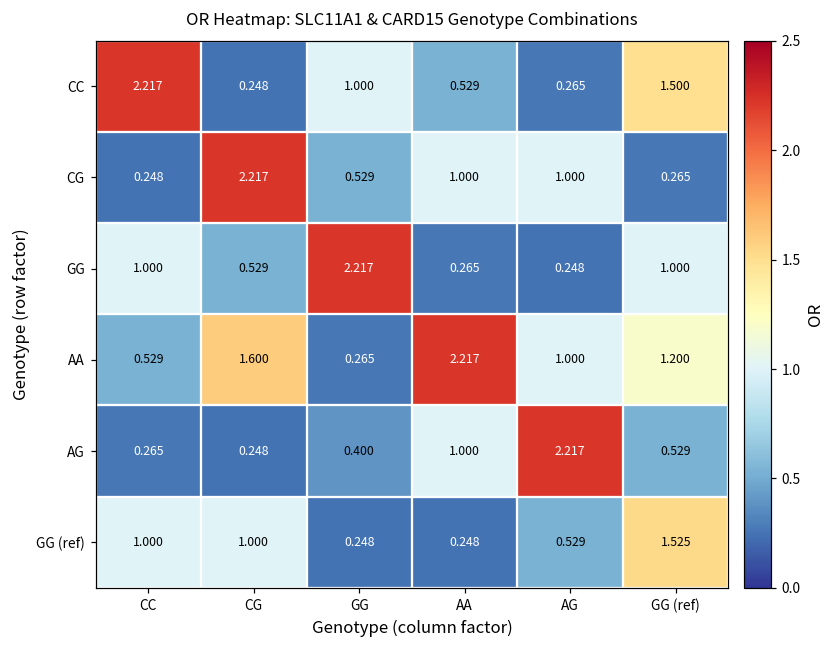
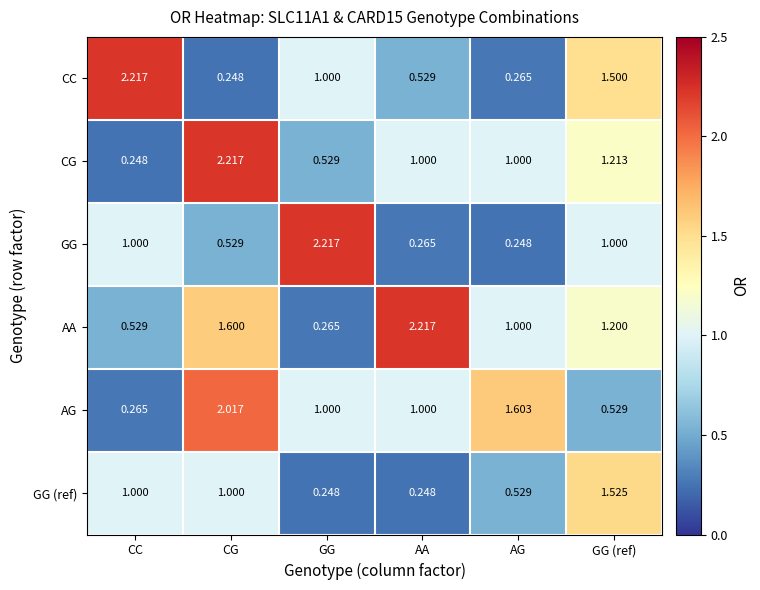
  {
    "CC": {
      "CC": 2.217,
      "CG": 0.248,
      "GG": 1.000,
      "AA": 0.529,
      "AG": 0.265,
      "GG (ref)": 1.500
    },
    "CG": {
      "CC": 0.248,
      "CG": 2.217,
      "GG": 0.529,
      "AA": 1.000,
      "AG": 1.000,
-     "GG (ref)": 0.265
+     "GG (ref)": 1.213
    },
    "GG": {
      "CC": 1.000,
      "CG": 0.529,
      "GG": 2.217,
      "AA": 0.265,
      "AG": 0.248,
      "GG (ref)": 1.000
    },
    "AA": {
      "CC": 0.529,
      "CG": 1.600,
      "GG": 0.265,
      "AA": 2.217,
      "AG": 1.000,
      "GG (ref)": 1.200
    },
    "AG": {
      "CC": 0.265,
-     "CG": 0.248,
-     "GG": 0.400,
+     "CG": 2.017,
+     "GG": 1.000,
      "AA": 1.000,
-     "AG": 2.217,
+     "AG": 1.603,
      "GG (ref)": 0.529
    },
    "GG (ref)": {
      "CC": 1.000,
      "CG": 1.000,
      "GG": 0.248,
      "AA": 0.248,
      "AG": 0.529,
      "GG (ref)": 1.525
    }
  }
